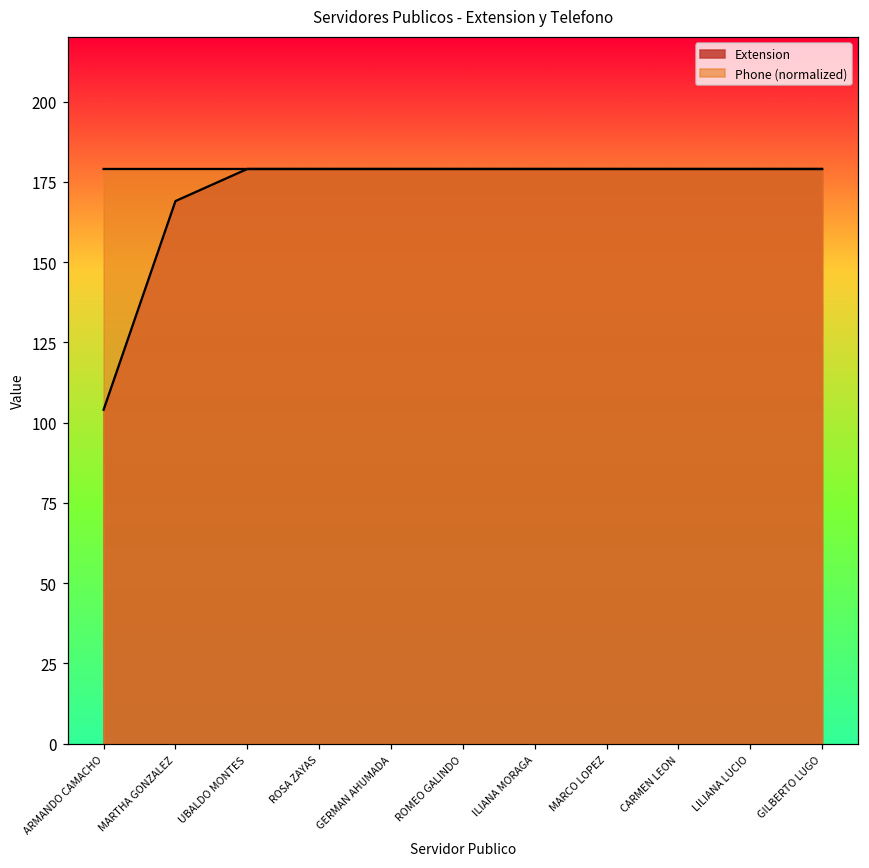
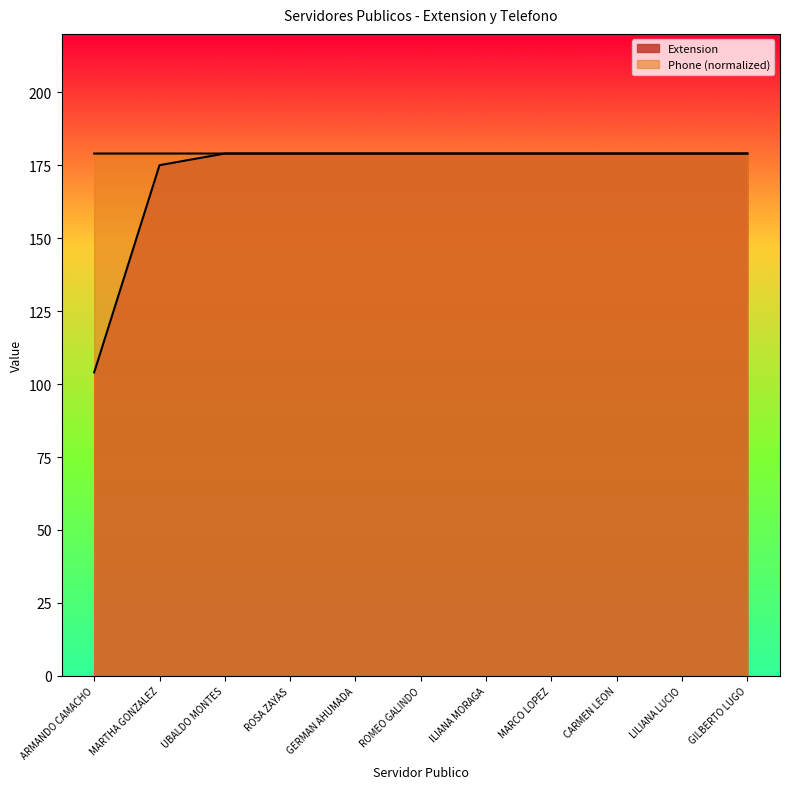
  {
    "Extension": {
      "ARMANDO CAMACHO": 104,
-     "MARTHA GONZALEZ": 169
+     "MARTHA GONZALEZ": 175
    },
    "Phone (normalized)": {
      "ARMANDO CAMACHO": 179,
      "MARTHA GONZALEZ": 179
    }
  }
